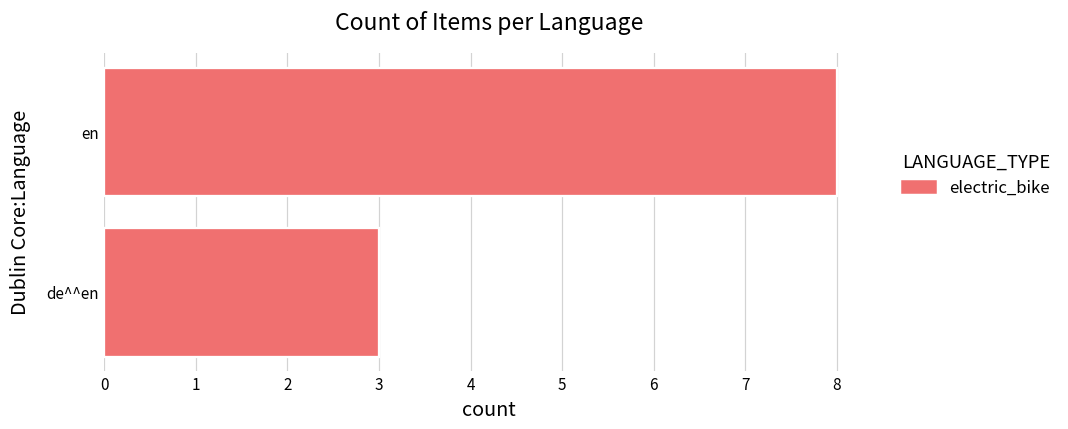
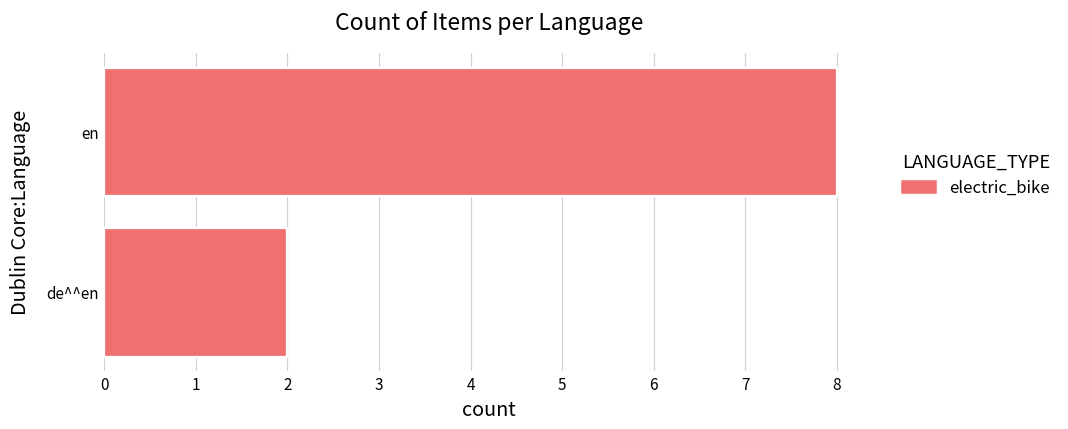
  {
    "en": 8,
-   "de^^en": 3
+   "de^^en": 2
  }
